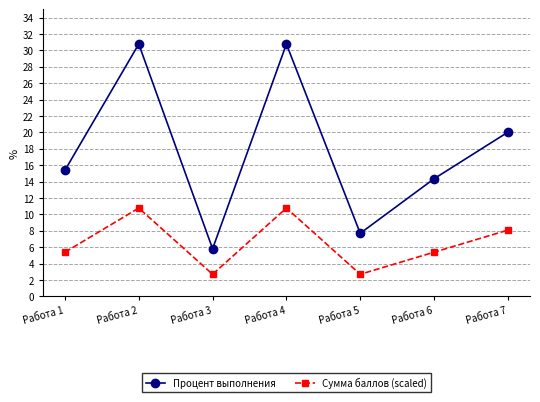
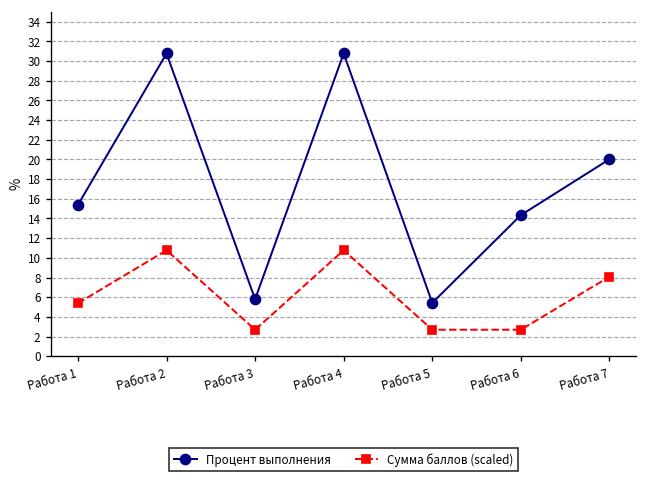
  {
    "Процент выполнения": {
      "Работа 1": 15,
      "Работа 2": 31,
      "Работа 3": 6,
      "Работа 4": 31,
-     "Работа 5": 8,
+     "Работа 5": 5,
      "Работа 6": 14,
      "Работа 7": 20
    },
    "Сумма баллов (scaled)": {
      "Работа 1": 5,
      "Работа 2": 11,
      "Работа 3": 3,
      "Работа 4": 11,
      "Работа 5": 3,
-     "Работа 6": 5,
+     "Работа 6": 3,
      "Работа 7": 8
    }
  }
